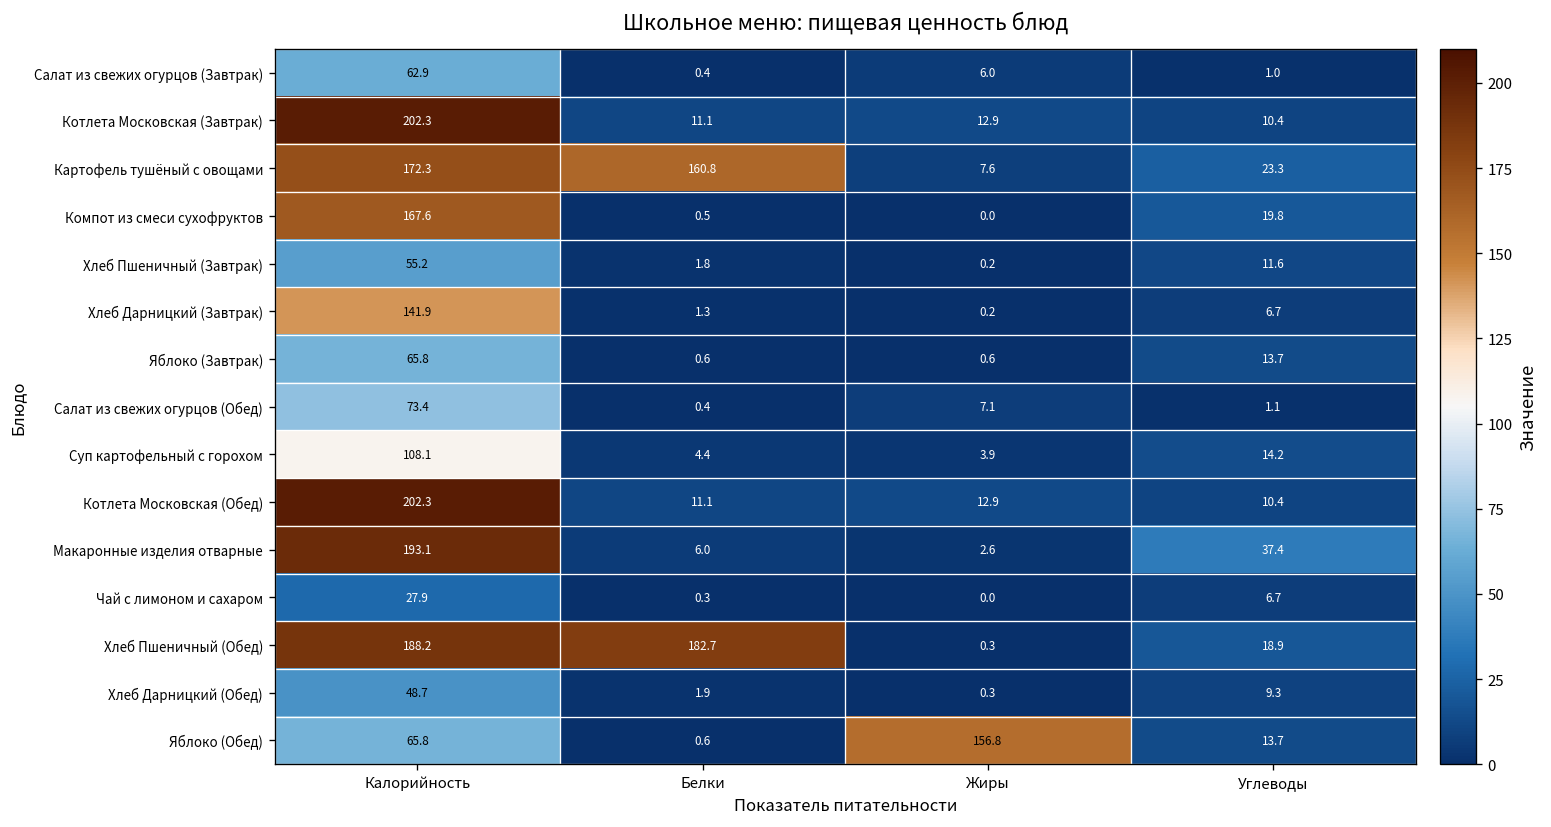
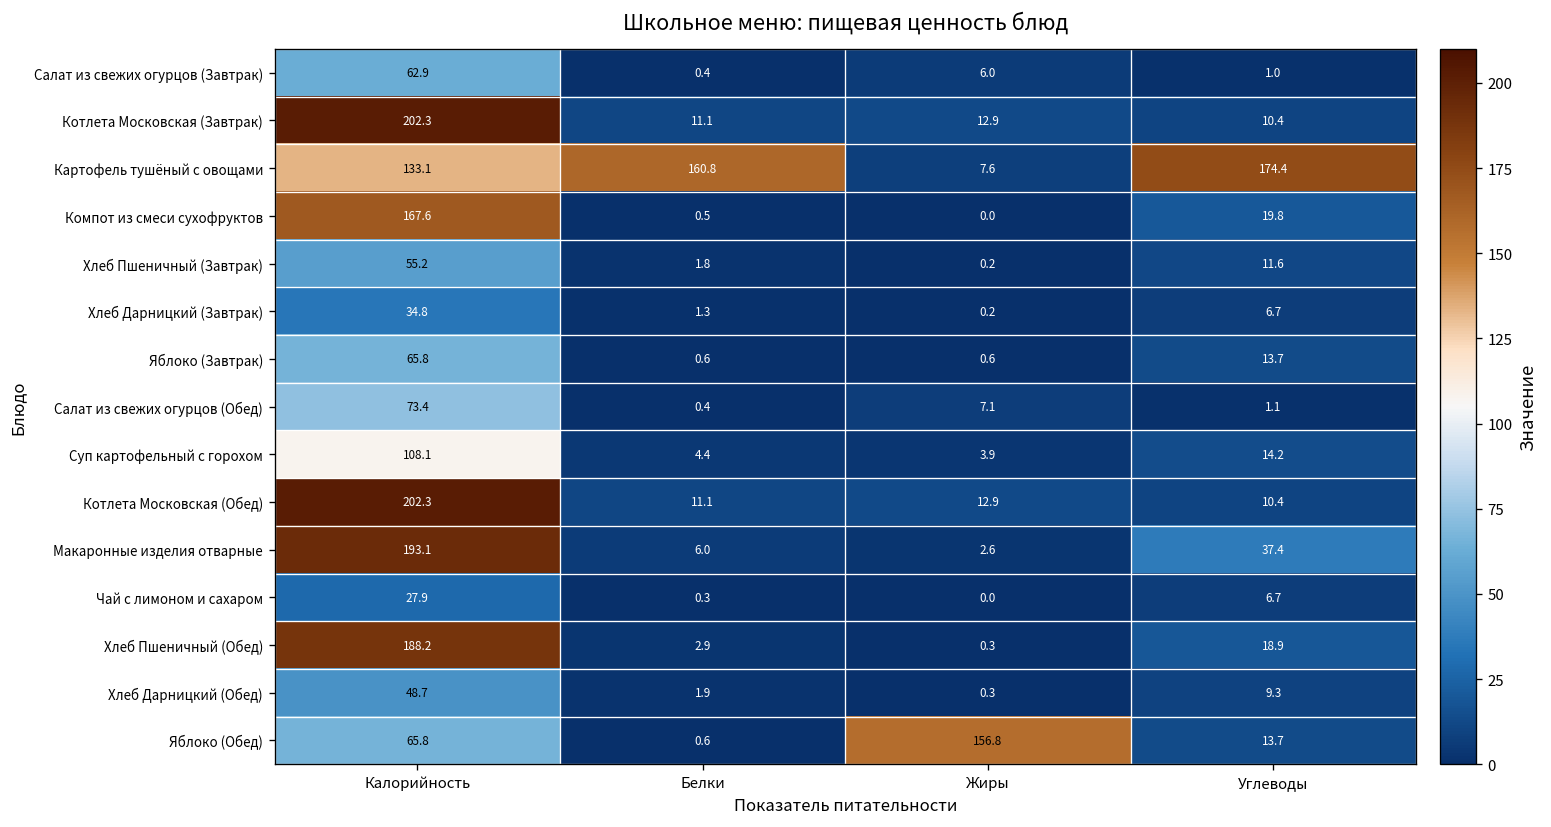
  {
    "Салат из свежих огурцов (Завтрак)": {
      "Калорийность": 62.9,
      "Белки": 0.4,
      "Жиры": 6.0,
      "Углеводы": 1.0
    },
    "Котлета Московская (Завтрак)": {
      "Калорийность": 202.3,
      "Белки": 11.1,
      "Жиры": 12.9,
      "Углеводы": 10.4
    },
    "Картофель тушёный с овощами": {
-     "Калорийность": 172.3,
+     "Калорийность": 133.1,
      "Белки": 160.8,
      "Жиры": 7.6,
-     "Углеводы": 23.3
+     "Углеводы": 174.4
    },
    "Компот из смеси сухофруктов": {
      "Калорийность": 167.6,
      "Белки": 0.5,
      "Жиры": 0.0,
      "Углеводы": 19.8
    },
    "Хлеб Пшеничный (Завтрак)": {
      "Калорийность": 55.2,
      "Белки": 1.8,
      "Жиры": 0.2,
      "Углеводы": 11.6
    },
    "Хлеб Дарницкий (Завтрак)": {
-     "Калорийность": 141.9,
+     "Калорийность": 34.8,
      "Белки": 1.3,
      "Жиры": 0.2,
      "Углеводы": 6.7
    },
    "Яблоко (Завтрак)": {
      "Калорийность": 65.8,
      "Белки": 0.6,
      "Жиры": 0.6,
      "Углеводы": 13.7
    },
    "Салат из свежих огурцов (Обед)": {
      "Калорийность": 73.4,
      "Белки": 0.4,
      "Жиры": 7.1,
      "Углеводы": 1.1
    },
    "Суп картофельный с горохом": {
      "Калорийность": 108.1,
      "Белки": 4.4,
      "Жиры": 3.9,
      "Углеводы": 14.2
    },
    "Котлета Московская (Обед)": {
      "Калорийность": 202.3,
      "Белки": 11.1,
      "Жиры": 12.9,
      "Углеводы": 10.4
    },
    "Макаронные изделия отварные": {
      "Калорийность": 193.1,
      "Белки": 6.0,
      "Жиры": 2.6,
      "Углеводы": 37.4
    },
    "Чай с лимоном и сахаром": {
      "Калорийность": 27.9,
      "Белки": 0.3,
      "Жиры": 0.0,
      "Углеводы": 6.7
    },
    "Хлеб Пшеничный (Обед)": {
      "Калорийность": 188.2,
-     "Белки": 182.7,
+     "Белки": 2.9,
      "Жиры": 0.3,
      "Углеводы": 18.9
    },
    "Хлеб Дарницкий (Обед)": {
      "Калорийность": 48.7,
      "Белки": 1.9,
      "Жиры": 0.3,
      "Углеводы": 9.3
    },
    "Яблоко (Обед)": {
      "Калорийность": 65.8,
      "Белки": 0.6,
      "Жиры": 156.8,
      "Углеводы": 13.7
    }
  }
